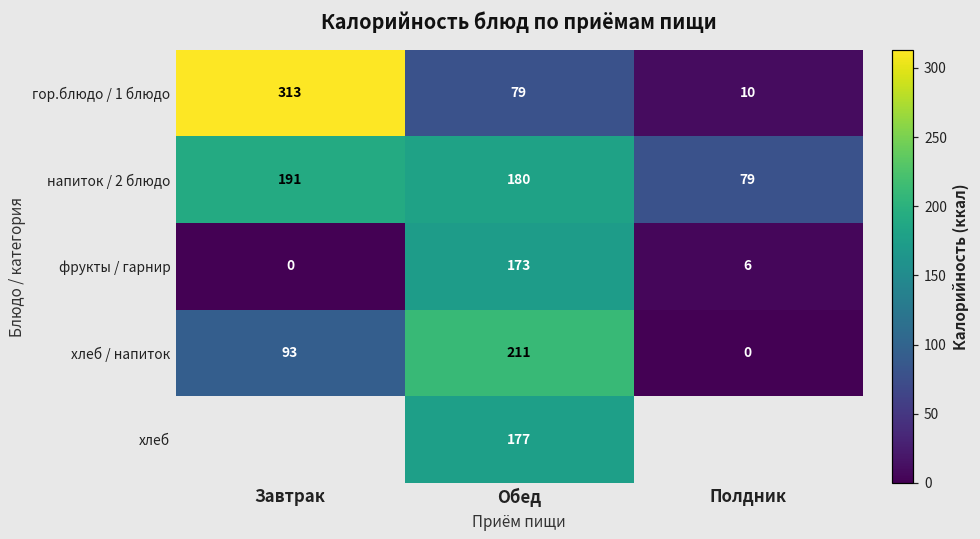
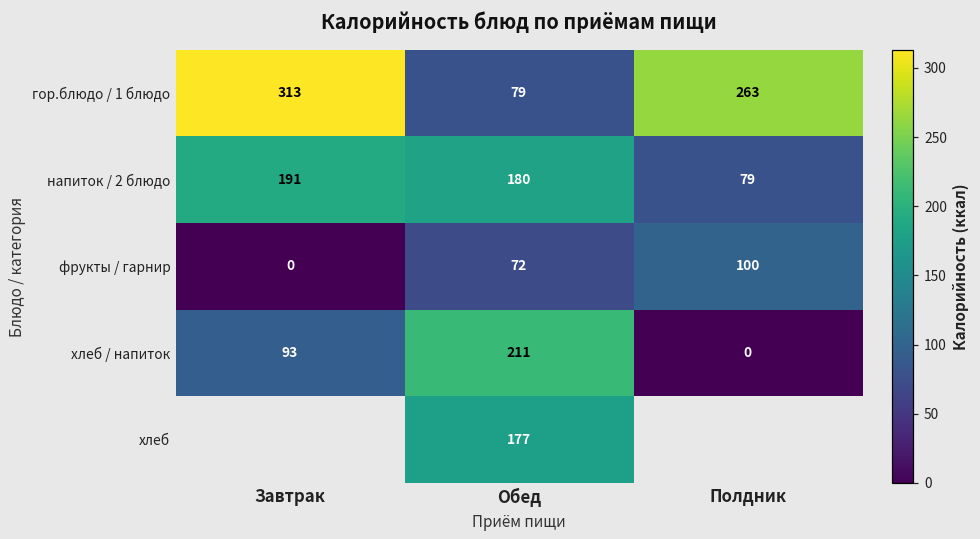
  {
    "гор.блюдо / 1 блюдо": {
      "Завтрак": 313,
      "Обед": 79,
-     "Полдник": 10
+     "Полдник": 263
    },
    "напиток / 2 блюдо": {
      "Завтрак": 191,
      "Обед": 180,
      "Полдник": 79
    },
    "фрукты / гарнир": {
      "Завтрак": 0,
-     "Обед": 173,
-     "Полдник": 6
+     "Обед": 72,
+     "Полдник": 100
    },
    "хлеб / напиток": {
      "Завтрак": 93,
      "Обед": 211,
      "Полдник": 0
    },
    "хлеб": {
      "Обед": 177
    }
  }
